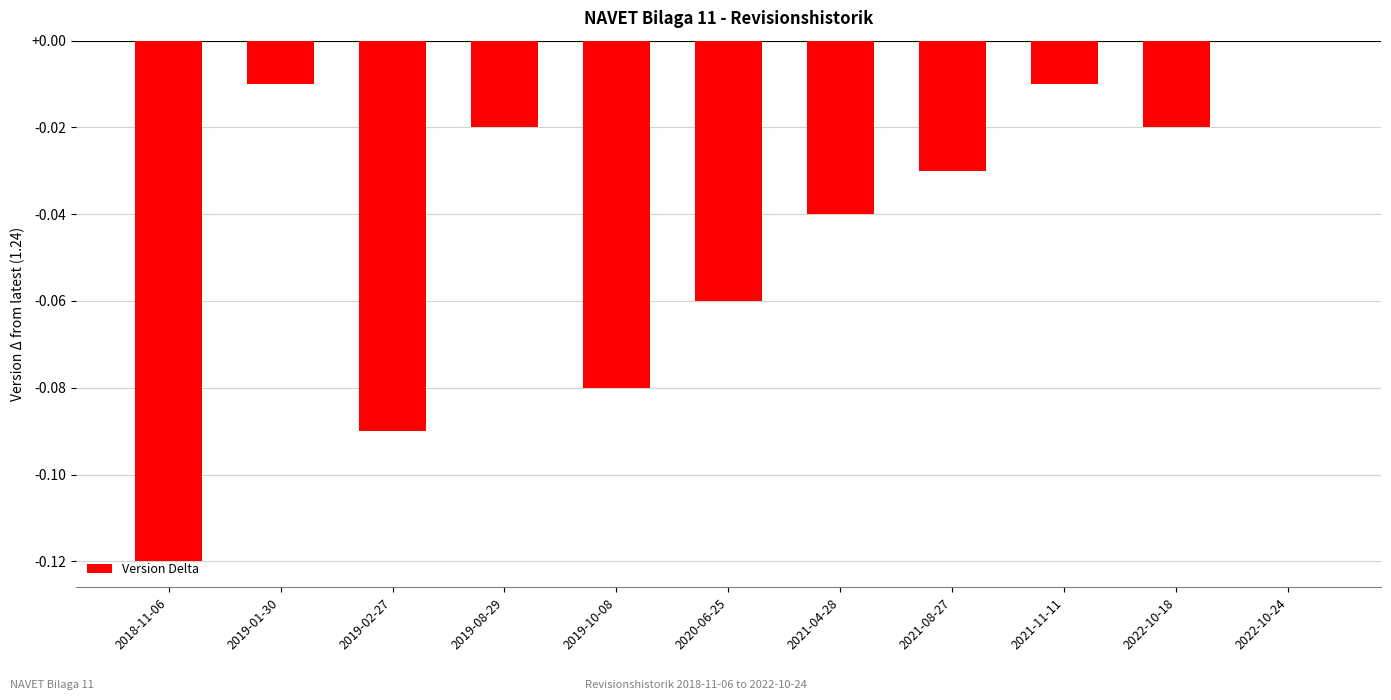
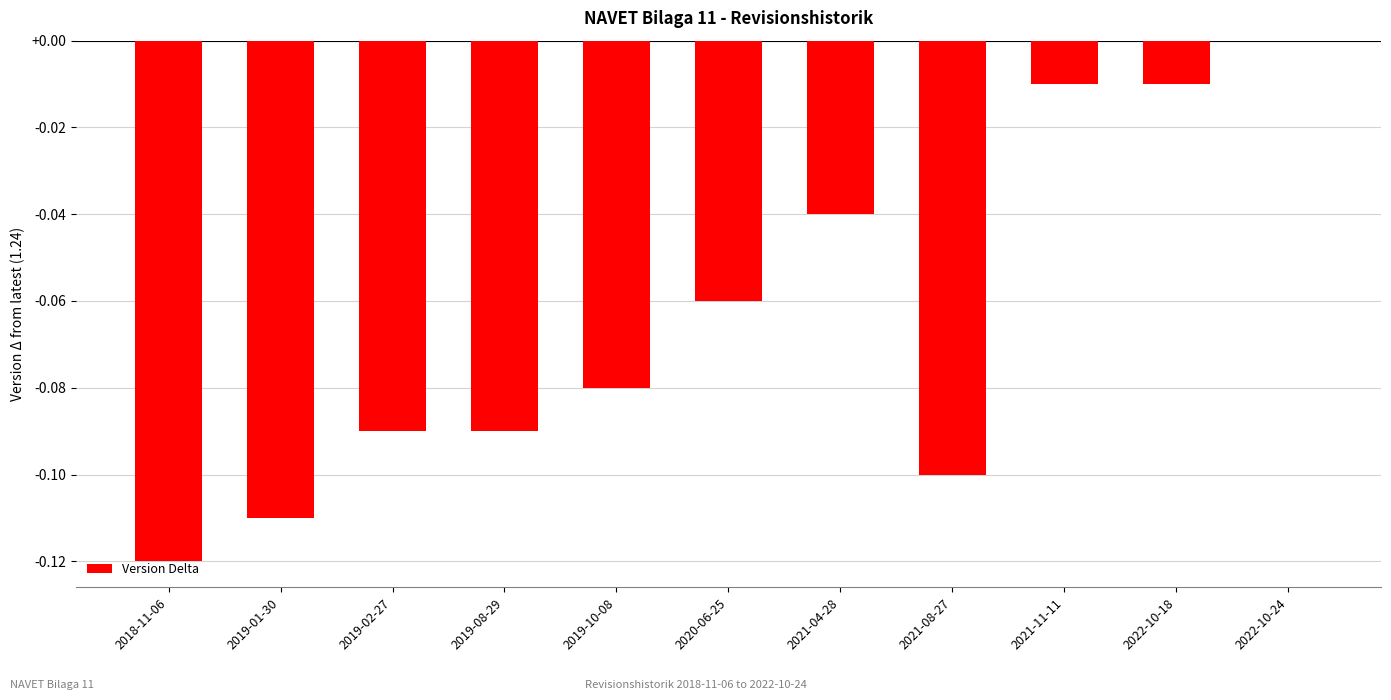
  {
    "2018-11-06": -0.120,
-   "2019-01-30": -0.010,
+   "2019-01-30": -0.110,
    "2019-02-27": -0.090,
-   "2019-08-29": -0.020,
+   "2019-08-29": -0.090,
    "2019-10-08": -0.080,
    "2020-06-25": -0.060,
    "2021-04-28": -0.040,
-   "2021-08-27": -0.030,
+   "2021-08-27": -0.100,
    "2021-11-11": -0.010,
-   "2022-10-18": -0.020,
+   "2022-10-18": -0.010,
    "2022-10-24": 0.000
  }
